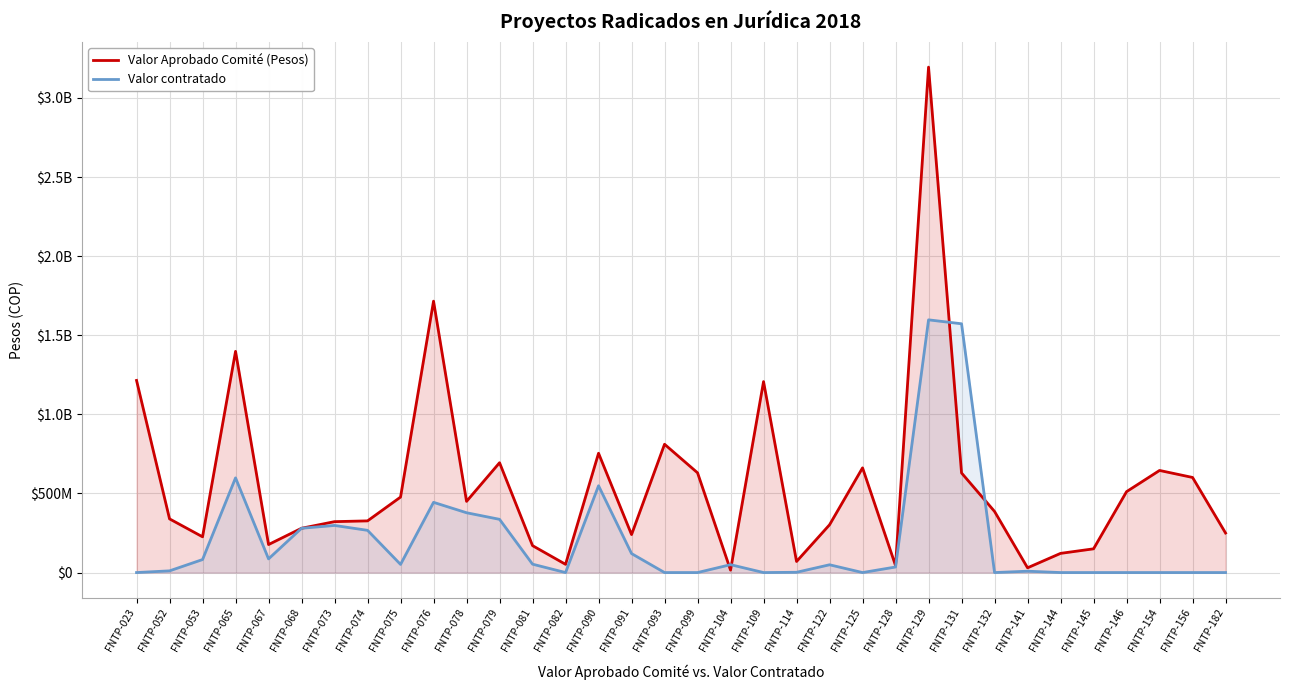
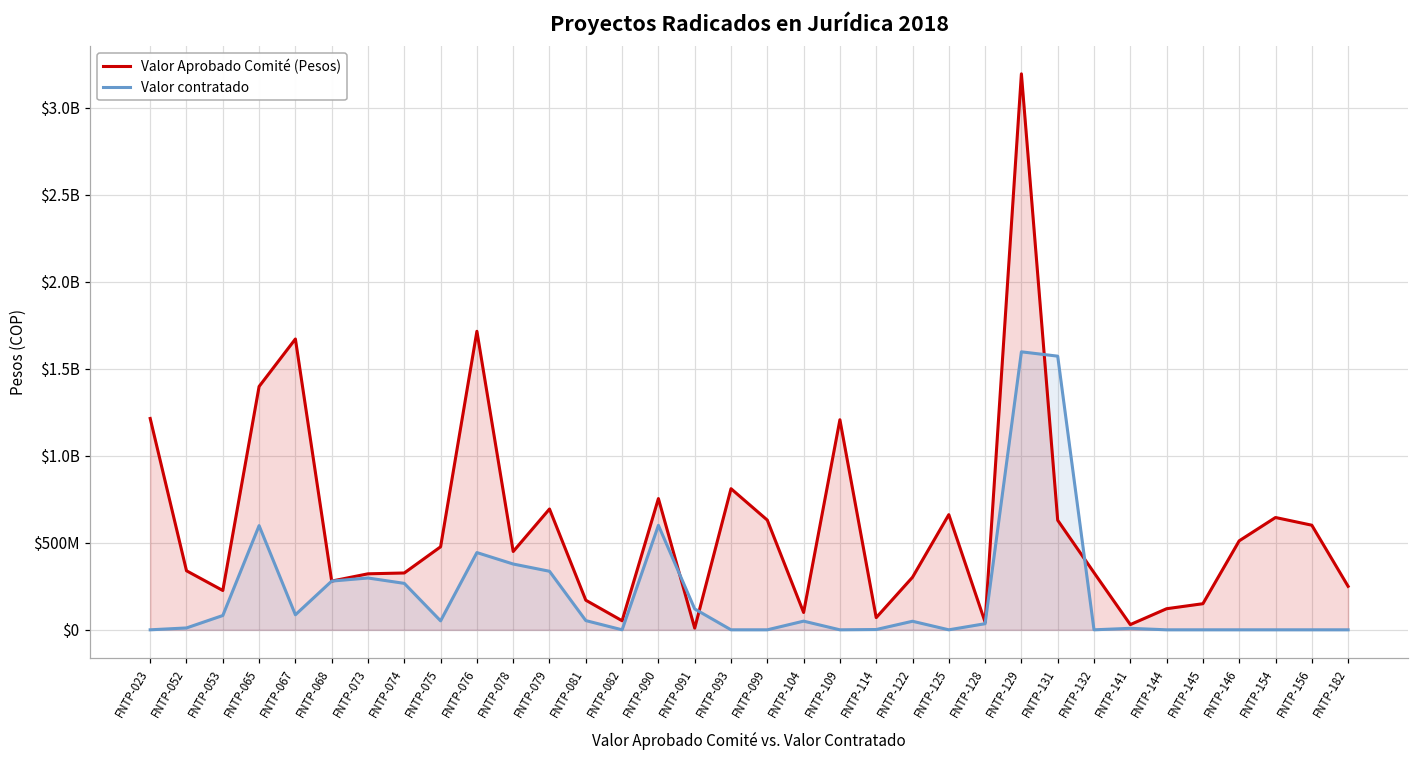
  {
    "Valor Aprobado Comité (Pesos)": {
      "FNTP-023": "$1210000000",
      "FNTP-052": "$340000000",
      "FNTP-053": "$230000000",
      "FNTP-065": "$1400000000",
-     "FNTP-067": "$180000000",
+     "FNTP-067": "$1670000000",
      "FNTP-073": "$320000000",
      "FNTP-074": "$330000000",
      "FNTP-075": "$480000000",
      "FNTP-076": "$1720000000",
      "FNTP-078": "$450000000",
      "FNTP-079": "$690000000",
      "FNTP-081": "$170000000",
      "FNTP-082": "$50000000",
      "FNTP-090": "$750000000",
-     "FNTP-091": "$240000000",
+     "FNTP-091": "$10000000",
      "FNTP-093": "$810000000",
      "FNTP-099": "$630000000",
-     "FNTP-104": "$20000000",
+     "FNTP-104": "$100000000",
      "FNTP-109": "$1210000000",
      "FNTP-114": "$70000000",
      "FNTP-122": "$300000000",
      "FNTP-125": "$660000000",
      "FNTP-129": "$3190000000",
      "FNTP-131": "$630000000",
-     "FNTP-132": "$390000000",
+     "FNTP-132": "$330000000",
      "FNTP-141": "$30000000",
      "FNTP-144": "$120000000",
      "FNTP-145": "$150000000",
      "FNTP-146": "$510000000",
      "FNTP-154": "$650000000",
      "FNTP-156": "$600000000",
      "FNTP-182": "$250000000"
    },
    "Valor contratado": {
      "FNTP-023": "$0",
      "FNTP-052": "$10000000",
      "FNTP-053": "$80000000",
      "FNTP-065": "$600000000",
      "FNTP-067": "$90000000",
      "FNTP-073": "$300000000",
      "FNTP-074": "$270000000",
      "FNTP-075": "$50000000",
      "FNTP-076": "$440000000",
      "FNTP-078": "$380000000",
      "FNTP-079": "$340000000",
      "FNTP-081": "$50000000",
      "FNTP-082": "$0",
-     "FNTP-090": "$550000000",
+     "FNTP-090": "$600000000",
      "FNTP-091": "$120000000",
      "FNTP-093": "$0",
      "FNTP-099": "$0",
      "FNTP-104": "$50000000",
      "FNTP-109": "$0",
      "FNTP-114": "$0",
      "FNTP-122": "$50000000",
      "FNTP-125": "$0",
      "FNTP-129": "$1600000000",
      "FNTP-131": "$1570000000",
      "FNTP-132": "$0",
      "FNTP-141": "$10000000",
      "FNTP-144": "$0",
      "FNTP-145": "$0",
      "FNTP-146": "$0",
      "FNTP-154": "$0",
      "FNTP-156": "$0",
      "FNTP-182": "$0"
    }
  }
